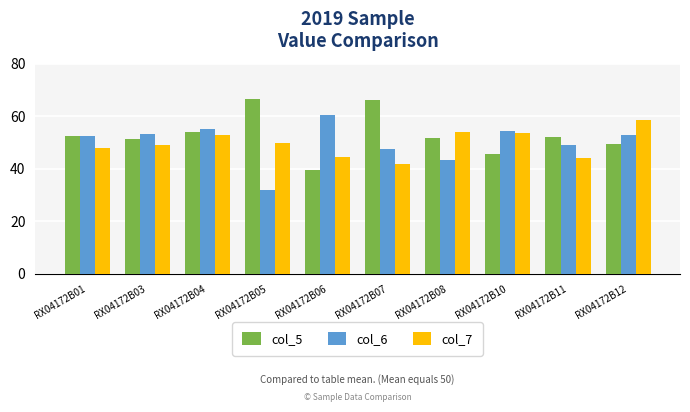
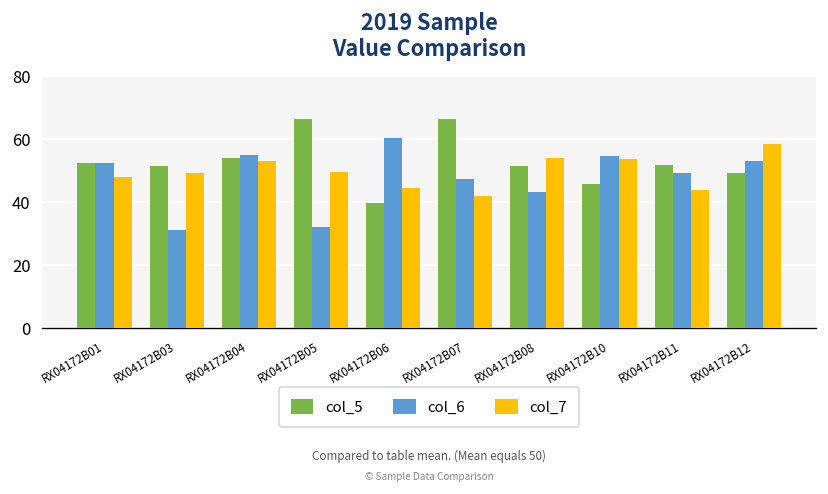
  {
    "col_5": {
      "RX04172B01": 53,
      "RX04172B03": 51,
      "RX04172B04": 54,
      "RX04172B05": 66,
      "RX04172B06": 40,
      "RX04172B07": 66,
      "RX04172B08": 52,
      "RX04172B10": 46,
      "RX04172B11": 52,
      "RX04172B12": 49
    },
    "col_6": {
      "RX04172B01": 53,
-     "RX04172B03": 53,
+     "RX04172B03": 31,
      "RX04172B04": 55,
      "RX04172B05": 32,
      "RX04172B06": 60,
      "RX04172B07": 47,
      "RX04172B08": 43,
      "RX04172B10": 55,
      "RX04172B11": 49,
      "RX04172B12": 53
    },
    "col_7": {
      "RX04172B01": 48,
      "RX04172B03": 49,
      "RX04172B04": 53,
      "RX04172B05": 50,
      "RX04172B06": 45,
      "RX04172B07": 42,
      "RX04172B08": 54,
      "RX04172B10": 54,
      "RX04172B11": 44,
      "RX04172B12": 59
    }
  }
